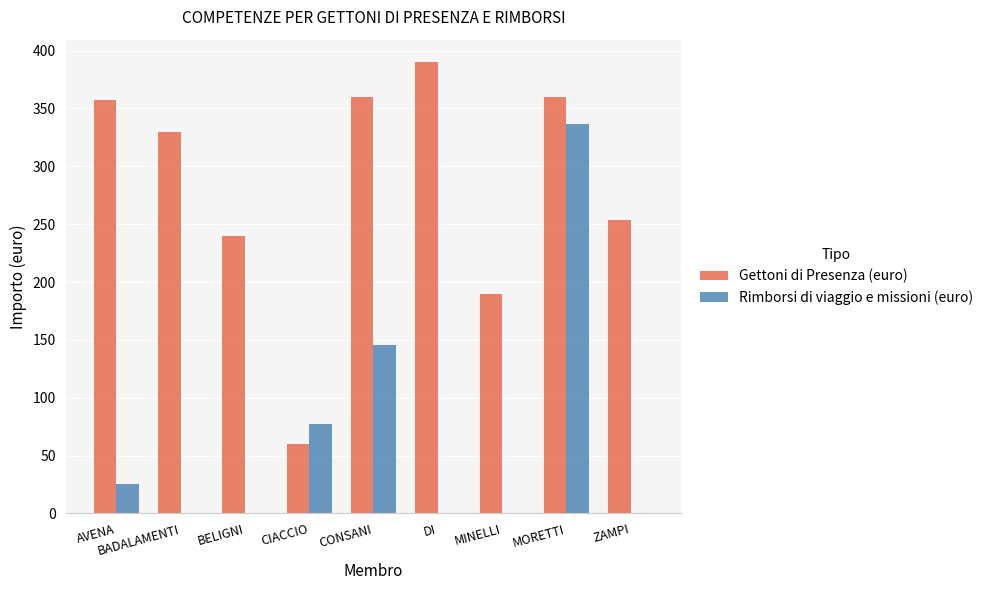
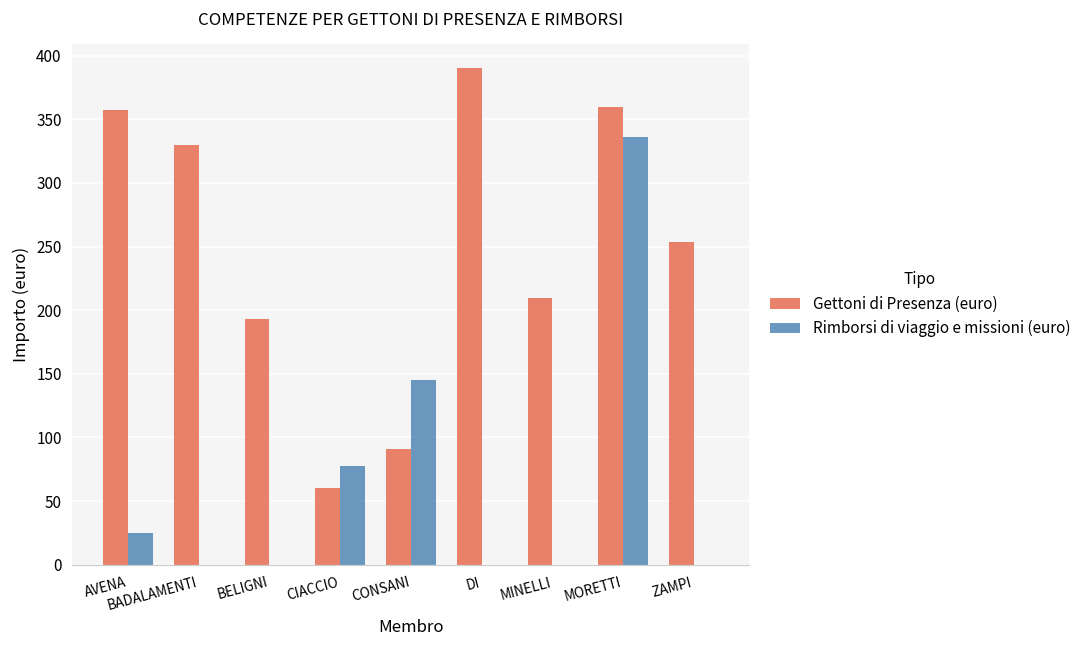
  {
    "Gettoni di Presenza (euro)": {
      "AVENA": 357,
      "BADALAMENTI": 330,
-     "BELIGNI": 240,
+     "BELIGNI": 193,
      "CIACCIO": 60,
-     "CONSANI": 360,
+     "CONSANI": 91,
      "DI": 390,
-     "MINELLI": 190,
+     "MINELLI": 210,
      "MORETTI": 360,
      "ZAMPI": 254
    },
    "Rimborsi di viaggio e missioni (euro)": {
      "AVENA": 25,
      "BADALAMENTI": 0,
      "BELIGNI": 0,
      "CIACCIO": 78,
      "CONSANI": 145,
      "DI": 0,
      "MINELLI": 0,
      "MORETTI": 336,
      "ZAMPI": 0
    }
  }
